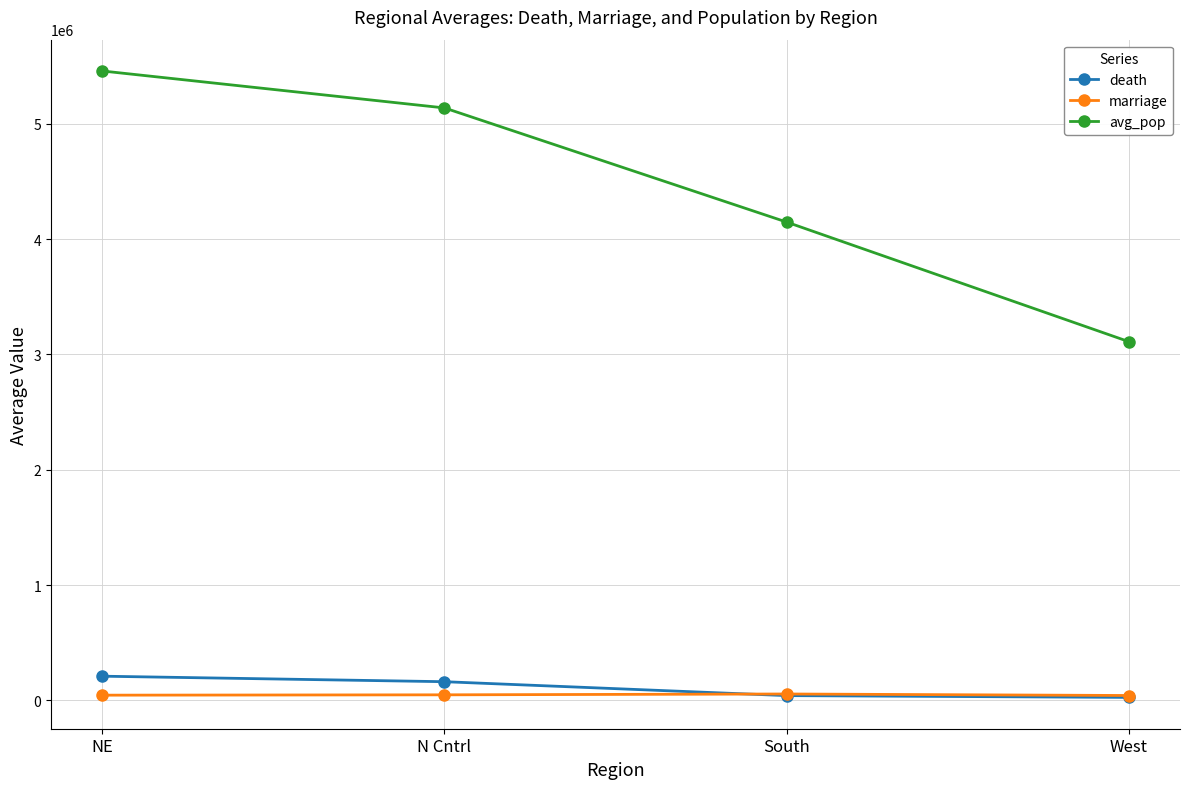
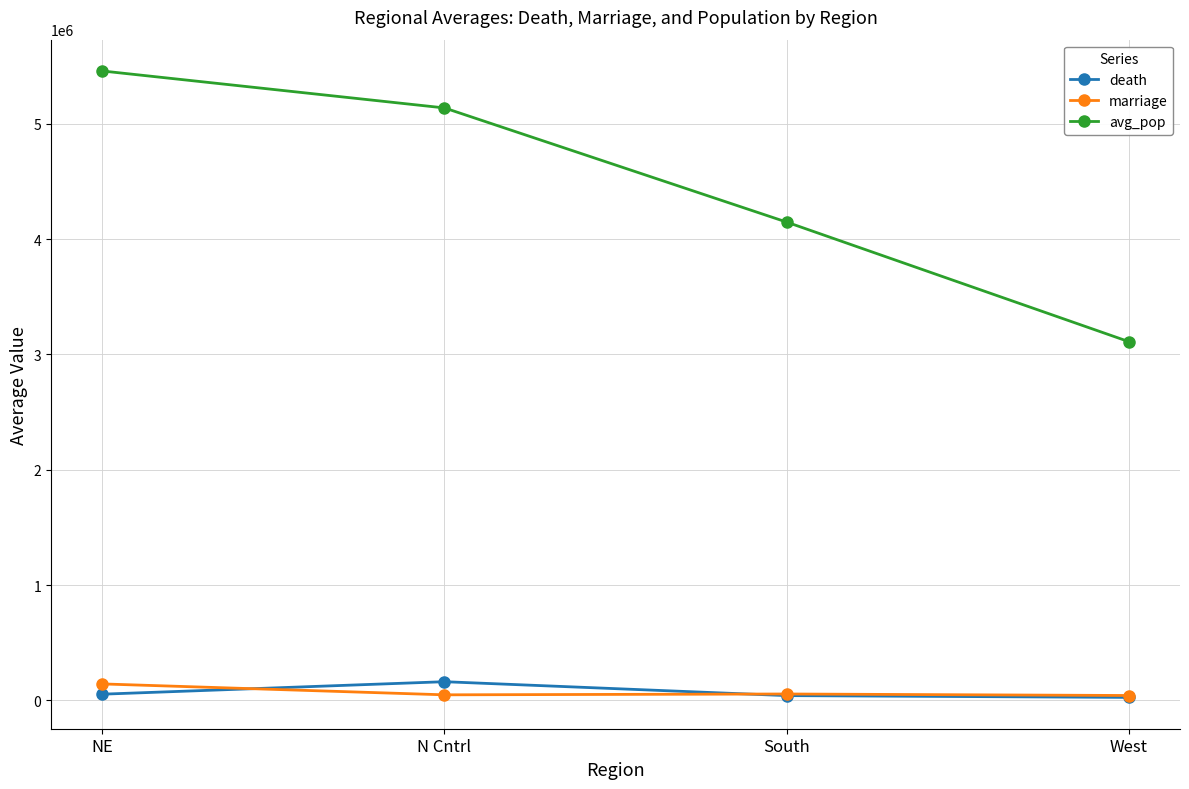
  {
    "death": {
-     "NE": 210000,
+     "NE": 50000,
      "N Cntrl": 160000
    },
    "marriage": {
-     "NE": 40000,
+     "NE": 140000,
      "N Cntrl": 50000
    },
    "avg_pop": {
      "NE": 5460000,
      "N Cntrl": 5140000,
      "South": 4150000,
      "West": 3110000
    }
  }
